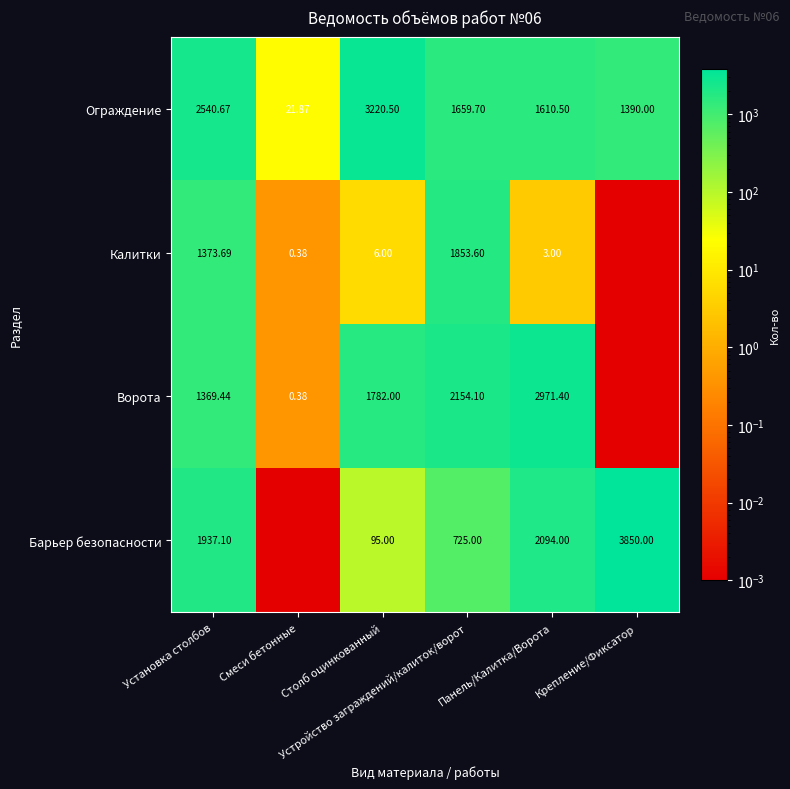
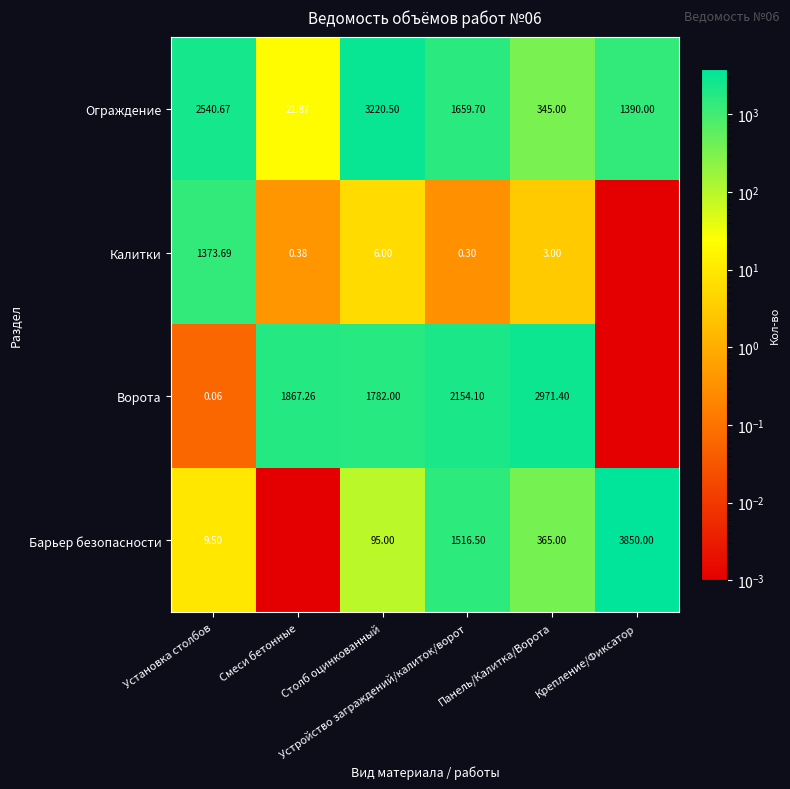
  {
    "Ограждение": {
      "Установка столбов": 2540.67,
      "Смеси бетонные": 21.87,
      "Столб оцинкованный": 3220.50,
      "Устройство заграждений/калиток/ворот": 1659.70,
-     "Панель/Калитка/Ворота": 1610.50,
+     "Панель/Калитка/Ворота": 345.00,
      "Крепление/Фиксатор": 1390.00
    },
    "Калитки": {
      "Установка столбов": 1373.69,
      "Смеси бетонные": 0.38,
      "Столб оцинкованный": 6.00,
-     "Устройство заграждений/калиток/ворот": 1853.60,
+     "Устройство заграждений/калиток/ворот": 0.30,
      "Панель/Калитка/Ворота": 3.00
    },
    "Ворота": {
-     "Установка столбов": 1369.44,
-     "Смеси бетонные": 0.38,
+     "Установка столбов": 0.06,
+     "Смеси бетонные": 1867.26,
      "Столб оцинкованный": 1782.00,
      "Устройство заграждений/калиток/ворот": 2154.10,
      "Панель/Калитка/Ворота": 2971.40
    },
    "Барьер безопасности": {
-     "Установка столбов": 1937.10,
+     "Установка столбов": 9.50,
      "Столб оцинкованный": 95.00,
-     "Устройство заграждений/калиток/ворот": 725.00,
-     "Панель/Калитка/Ворота": 2094.00,
+     "Устройство заграждений/калиток/ворот": 1516.50,
+     "Панель/Калитка/Ворота": 365.00,
      "Крепление/Фиксатор": 3850.00
    }
  }
